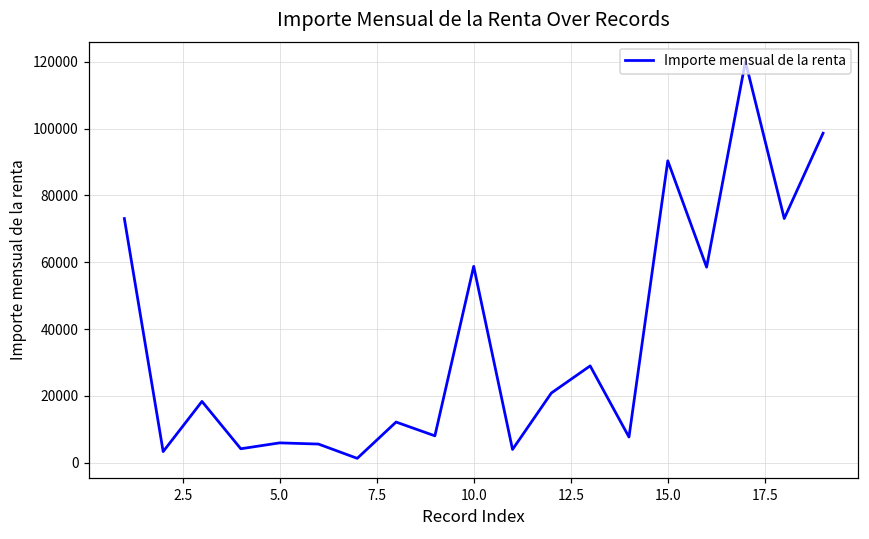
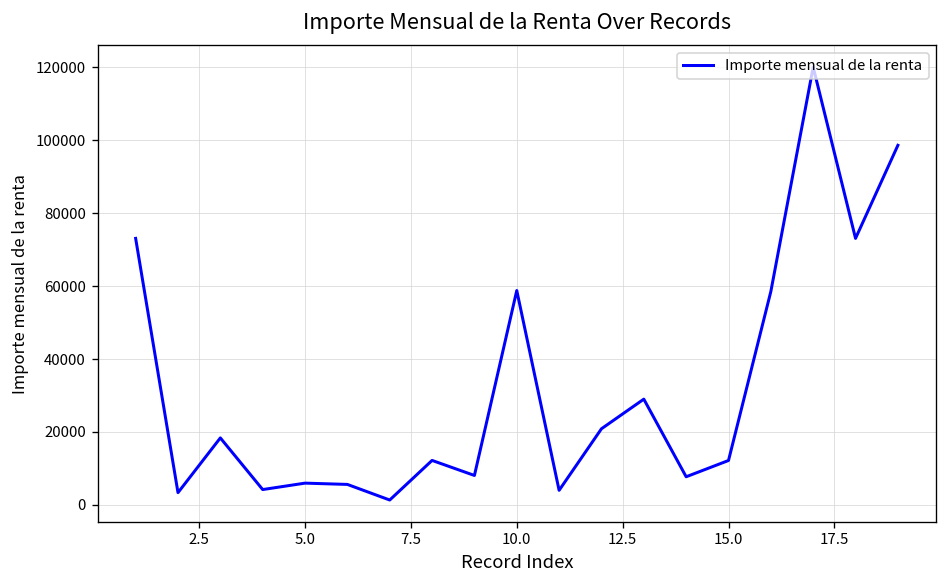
  {
    "5.0": 6000,
    "10.0": 59000,
-   "15.0": 90000
+   "15.0": 12000
  }
